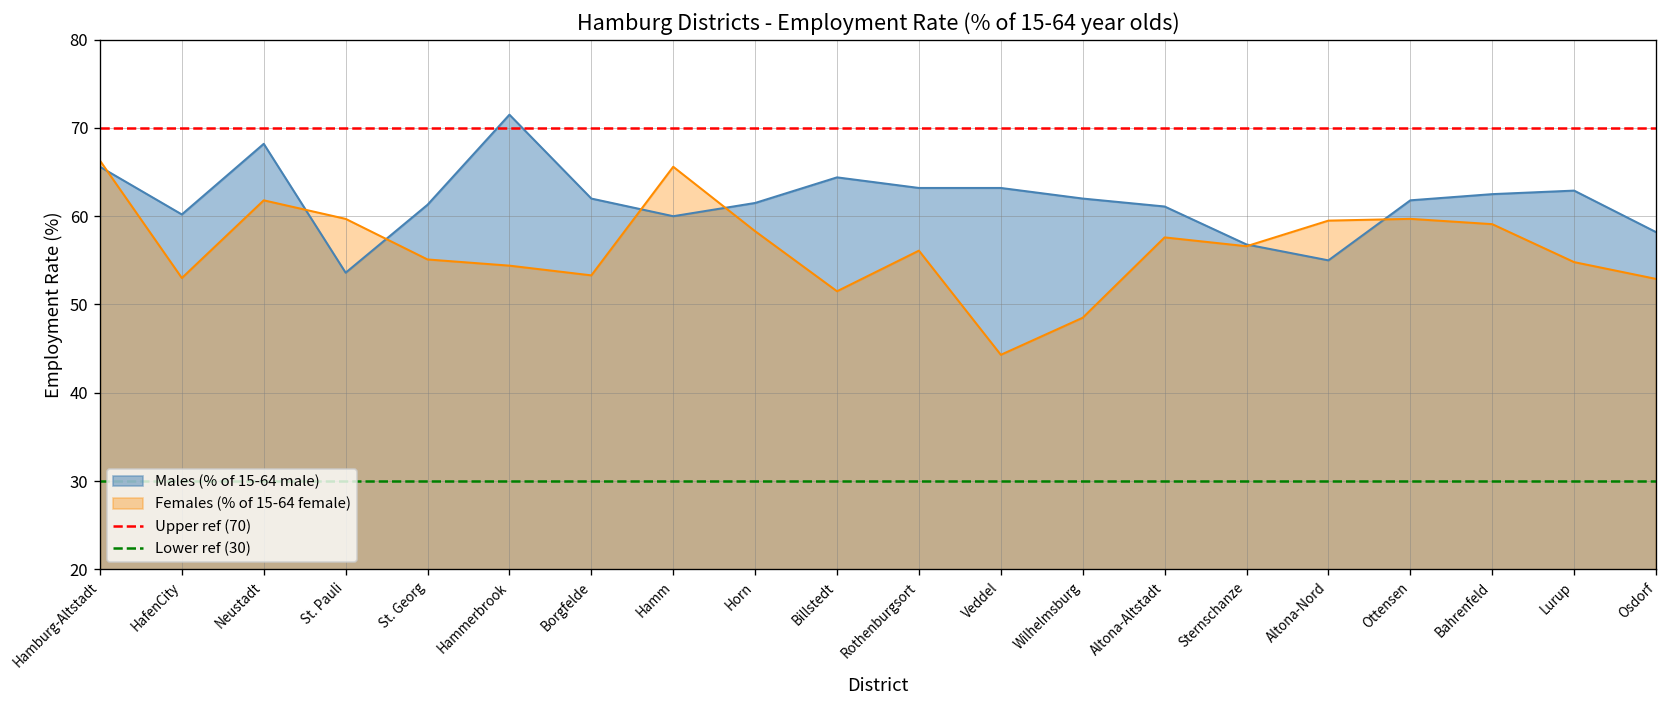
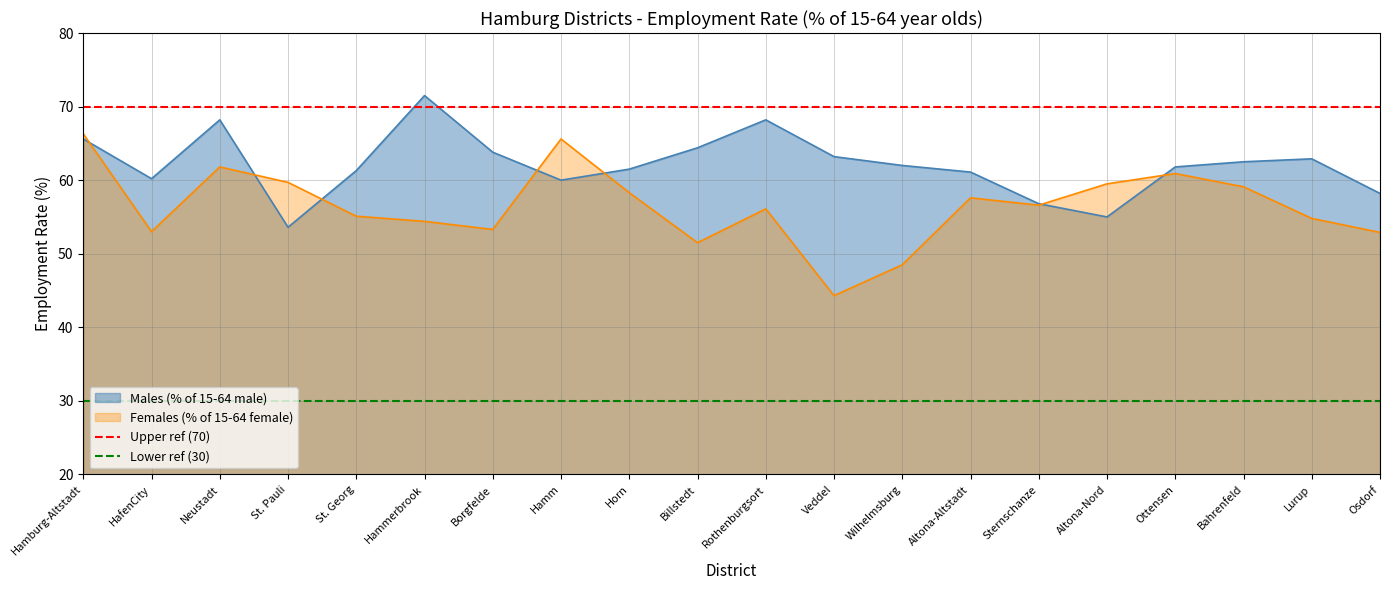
  {
    "Males (% of 15-64 male)": {
      "Hamburg-Altstadt": 66,
      "HafenCity": 60,
      "Neustadt": 68,
      "St. Pauli": 54,
      "St. Georg": 61,
      "Hammerbrook": 72,
-     "Borgfelde": 62,
+     "Borgfelde": 64,
      "Hamm": 60,
      "Horn": 62,
      "Billstedt": 64,
-     "Rothenburgsort": 63,
+     "Rothenburgsort": 68,
      "Veddel": 63,
      "Wilhelmsburg": 62,
      "Altona-Altstadt": 61,
      "Altona-Nord": 55,
      "Ottensen": 62,
      "Bahrenfeld": 63,
      "Lurup": 63,
      "Osdorf": 58
    },
    "Females (% of 15-64 female)": {
      "Hamburg-Altstadt": 66,
      "HafenCity": 53,
      "Neustadt": 62,
      "St. Pauli": 60,
      "St. Georg": 55,
      "Hammerbrook": 54,
      "Borgfelde": 53,
      "Hamm": 66,
      "Horn": 58,
      "Billstedt": 52,
      "Rothenburgsort": 56,
      "Veddel": 44,
      "Wilhelmsburg": 49,
      "Altona-Altstadt": 58,
      "Altona-Nord": 60,
-     "Ottensen": 60,
+     "Ottensen": 61,
      "Bahrenfeld": 59,
      "Lurup": 55,
      "Osdorf": 53
    }
  }
